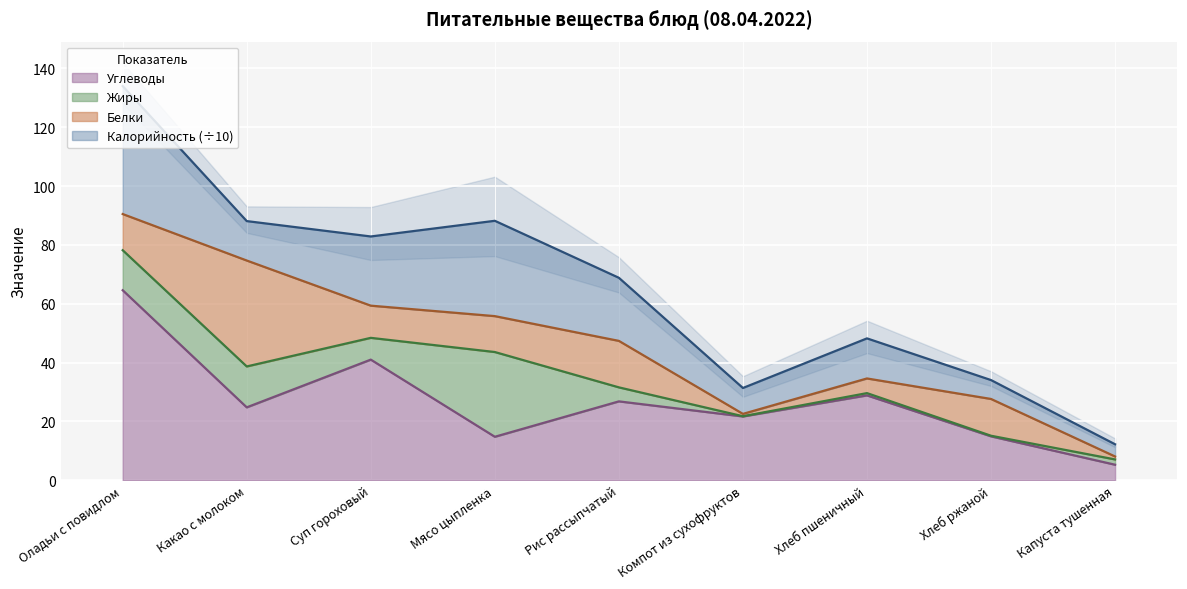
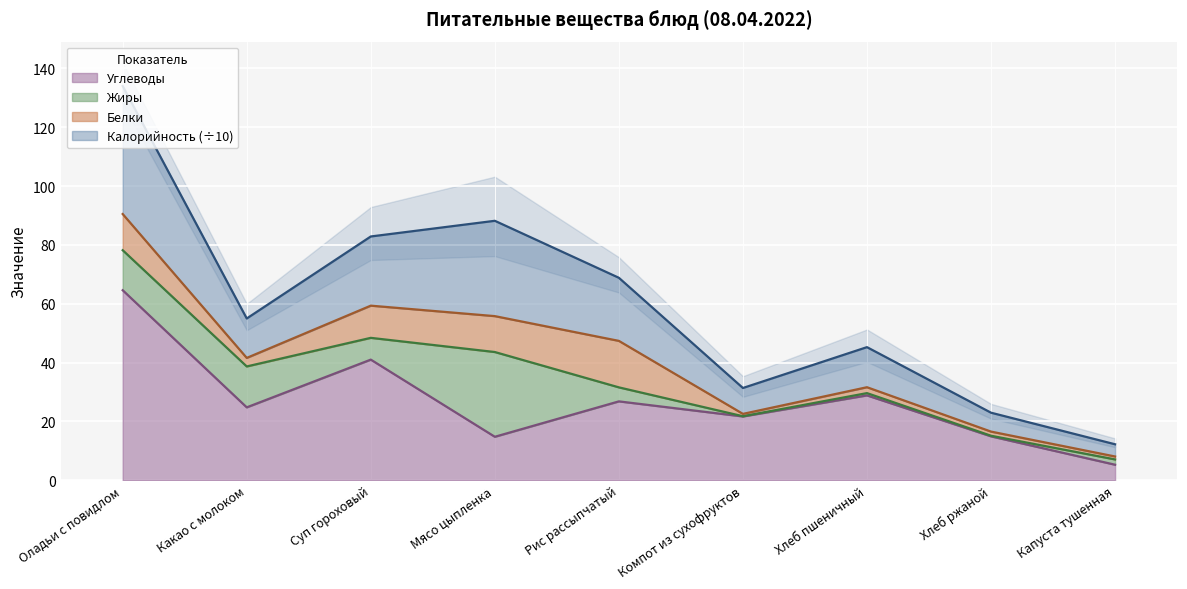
  {
    "Жиры": {
      "Оладьи с повидлом": 14,
      "Какао с молоком": 14,
      "Суп гороховый": 7,
      "Мясо цыпленка": 29,
      "Рис рассыпчатый": 5,
      "Капуста тушенная": 2
    },
    "Белки": {
      "Оладьи с повидлом": 12,
-     "Какао с молоком": 36,
+     "Какао с молоком": 3,
      "Суп гороховый": 11,
      "Мясо цыпленка": 12,
      "Рис рассыпчатый": 16,
-     "Хлеб пшеничный": 5,
-     "Хлеб ржаной": 12,
+     "Хлеб пшеничный": 2,
+     "Хлеб ржаной": 1,
      "Капуста тушенная": 1
    }
  }
